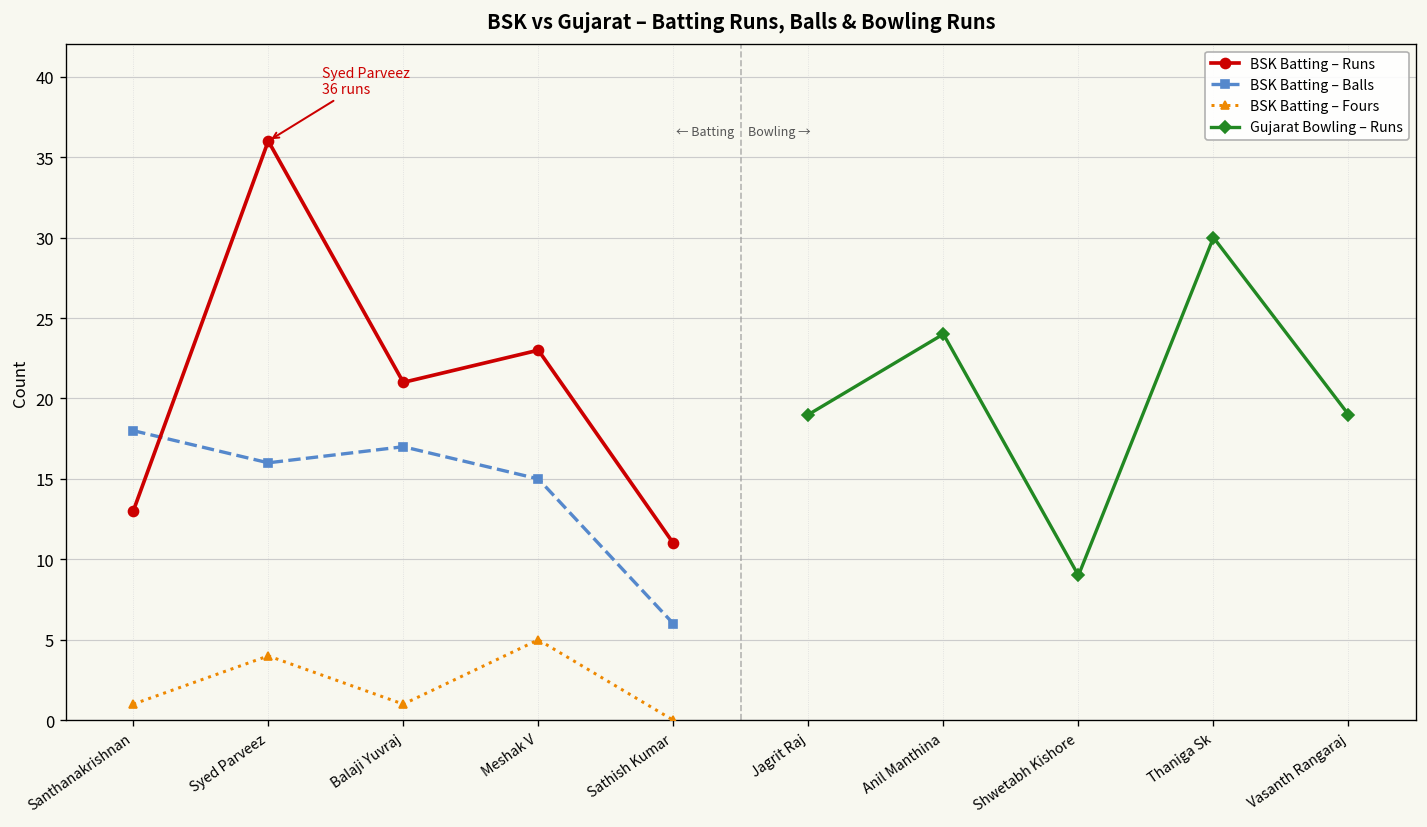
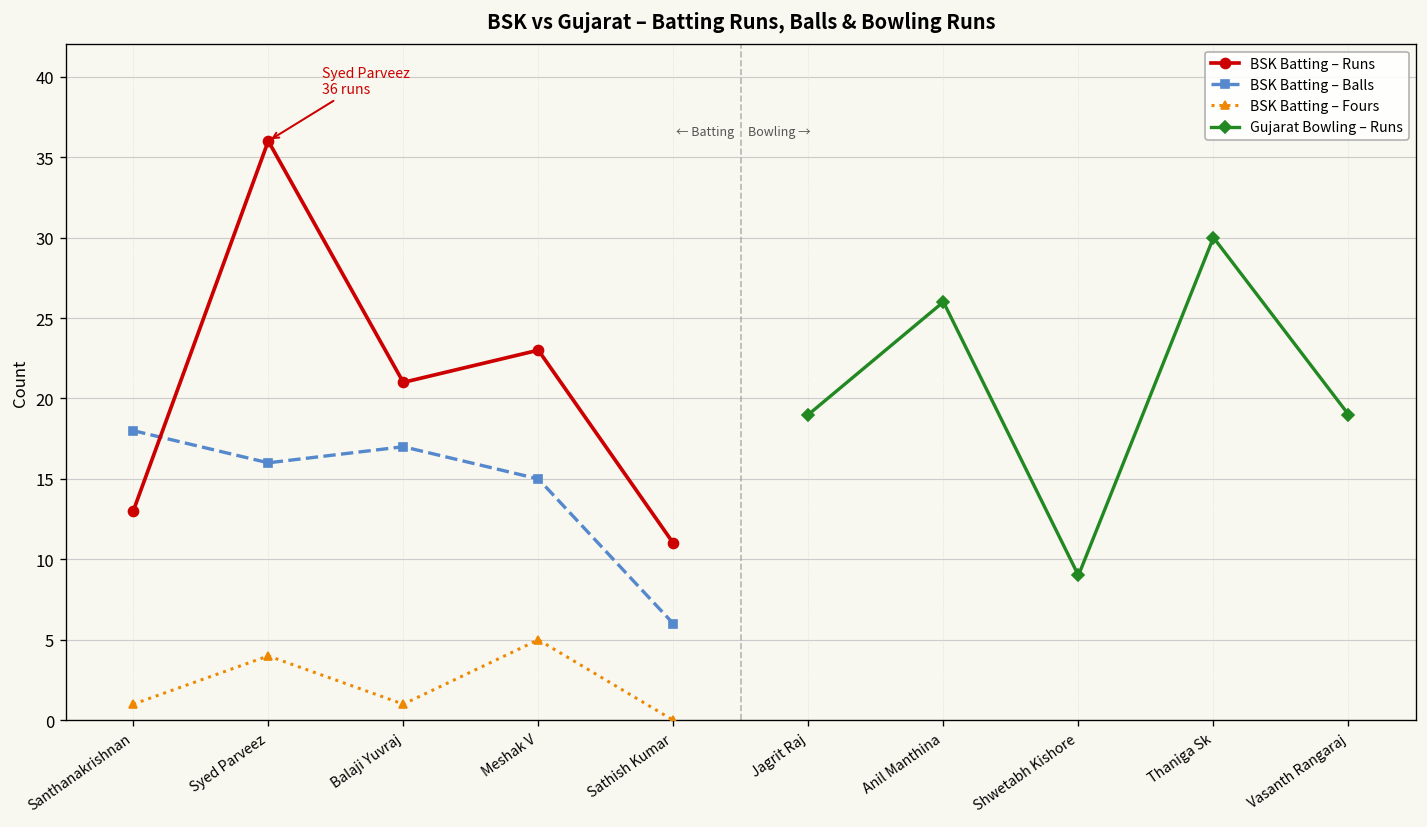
  {
    "BSK Batting – Runs": {
      "Syed Parveez": 36
    },
    "BSK Batting – Balls": {
      "Santhanakrishnan": 18,
      "Syed Parveez": 16,
      "Balaji Yuvraj": 17,
      "Meshak V": 15,
      "Sathish Kumar": 6
    },
    "BSK Batting – Fours": {
      "Santhanakrishnan": 1,
      "Syed Parveez": 4,
      "Balaji Yuvraj": 1,
      "Meshak V": 5,
      "Sathish Kumar": 0
    },
    "Gujarat Bowling – Runs": {
      "Jagrit Raj": 19,
-     "Anil Manthina": 24,
+     "Anil Manthina": 26,
      "Shwetabh Kishore": 9,
      "Thaniga Sk": 30,
      "Vasanth Rangaraj": 19
    }
  }
